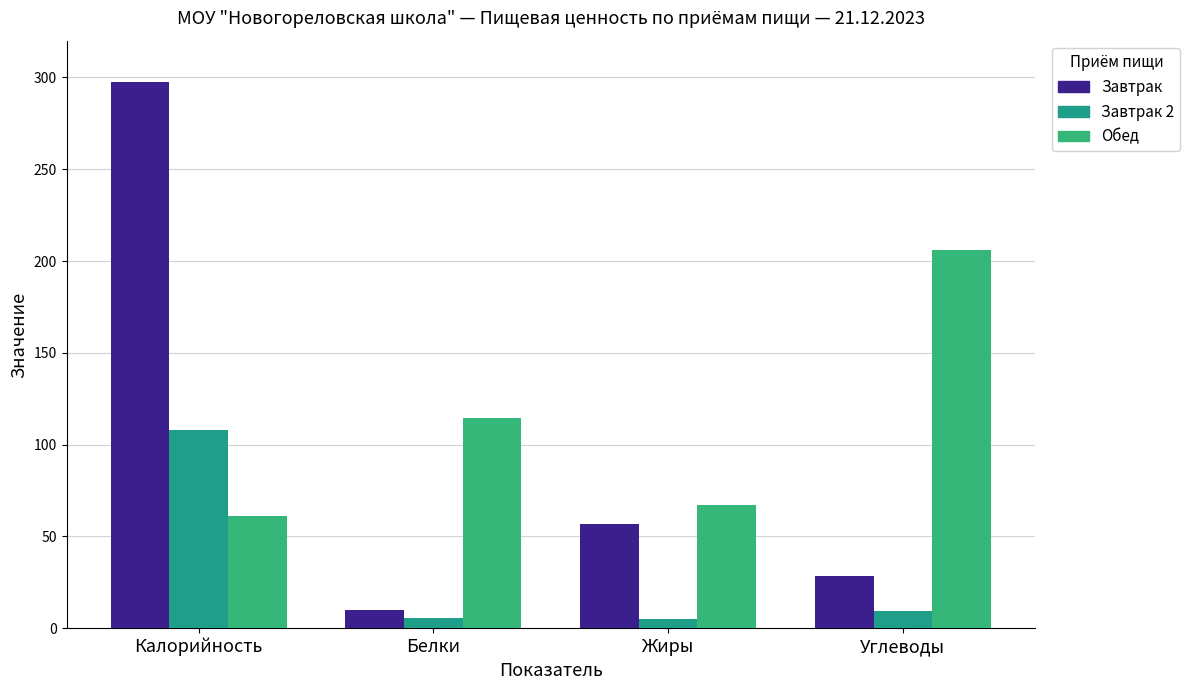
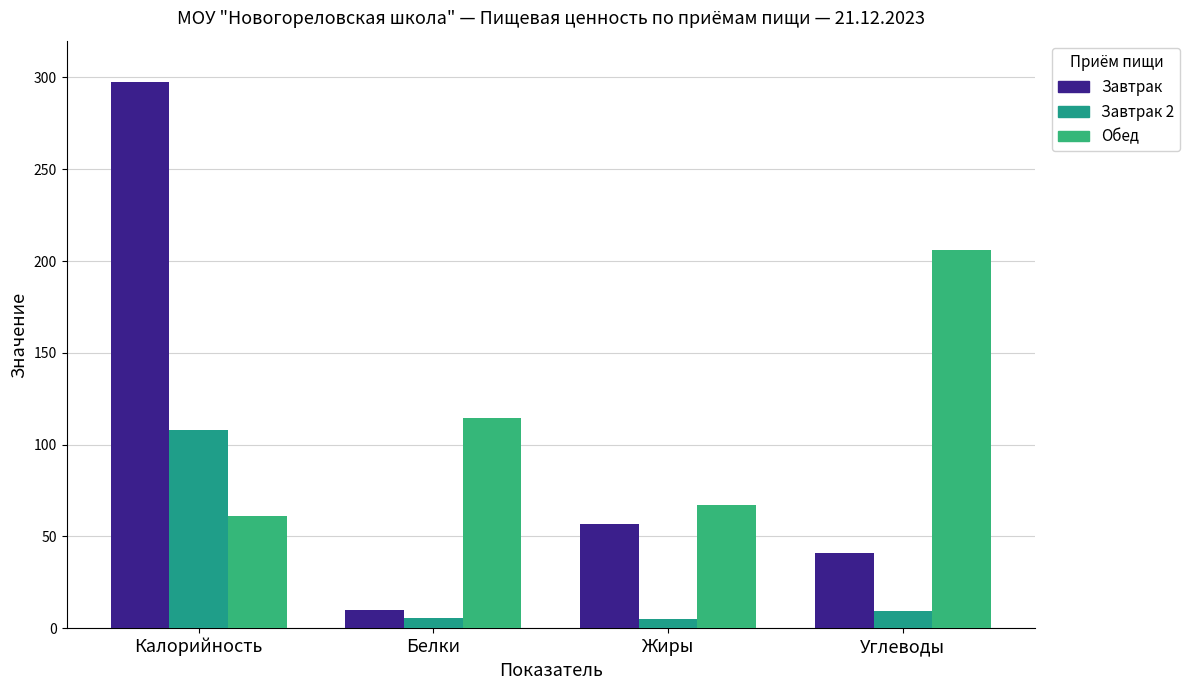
  {
    "Завтрак": {
      "Калорийность": 298,
      "Белки": 10,
      "Жиры": 57,
-     "Углеводы": 29
+     "Углеводы": 41
    }
  }
